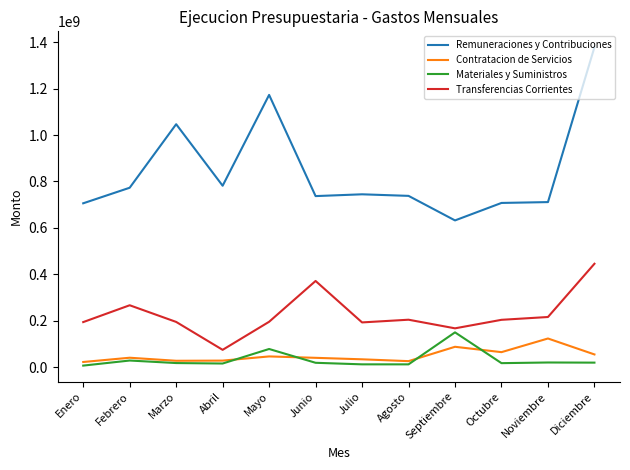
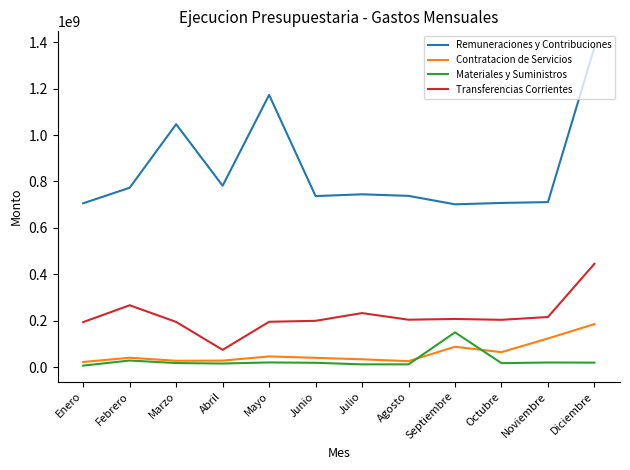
  {
    "Remuneraciones y Contribuciones": {
      "Enero": 710000000,
      "Febrero": 770000000,
      "Marzo": 1050000000,
      "Abril": 780000000,
      "Mayo": 1170000000,
      "Junio": 740000000,
      "Julio": 740000000,
      "Agosto": 740000000,
-     "Septiembre": 630000000,
+     "Septiembre": 700000000,
      "Octubre": 710000000,
      "Noviembre": 710000000
    },
    "Contratacion de Servicios": {
      "Enero": 20000000,
      "Febrero": 40000000,
      "Abril": 30000000,
      "Mayo": 50000000,
      "Junio": 40000000,
      "Julio": 30000000,
      "Agosto": 30000000,
      "Septiembre": 90000000,
      "Octubre": 60000000,
      "Noviembre": 120000000,
-     "Diciembre": 50000000
+     "Diciembre": 190000000
    },
    "Materiales y Suministros": {
      "Enero": 10000000,
      "Febrero": 30000000,
      "Abril": 20000000,
-     "Mayo": 80000000,
+     "Mayo": 20000000,
      "Junio": 20000000,
      "Julio": 10000000,
      "Agosto": 10000000,
      "Septiembre": 150000000,
      "Octubre": 20000000,
      "Noviembre": 20000000,
      "Diciembre": 20000000
    },
    "Transferencias Corrientes": {
      "Enero": 190000000,
      "Febrero": 270000000,
      "Marzo": 190000000,
      "Abril": 70000000,
      "Mayo": 200000000,
-     "Junio": 370000000,
-     "Julio": 190000000,
+     "Junio": 200000000,
+     "Julio": 230000000,
      "Agosto": 200000000,
-     "Septiembre": 170000000,
+     "Septiembre": 210000000,
      "Octubre": 200000000,
      "Noviembre": 220000000,
      "Diciembre": 450000000
    }
  }
